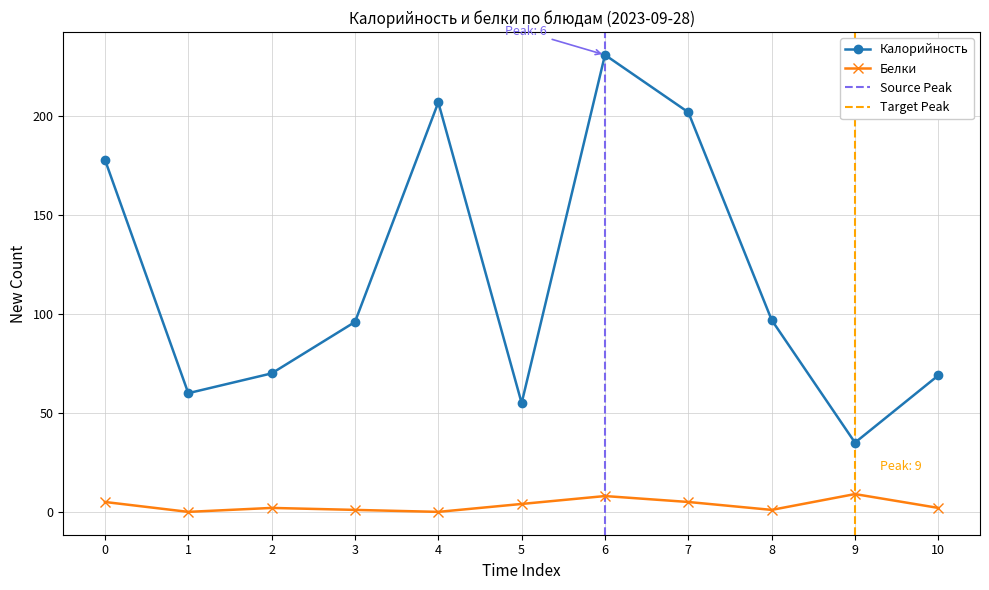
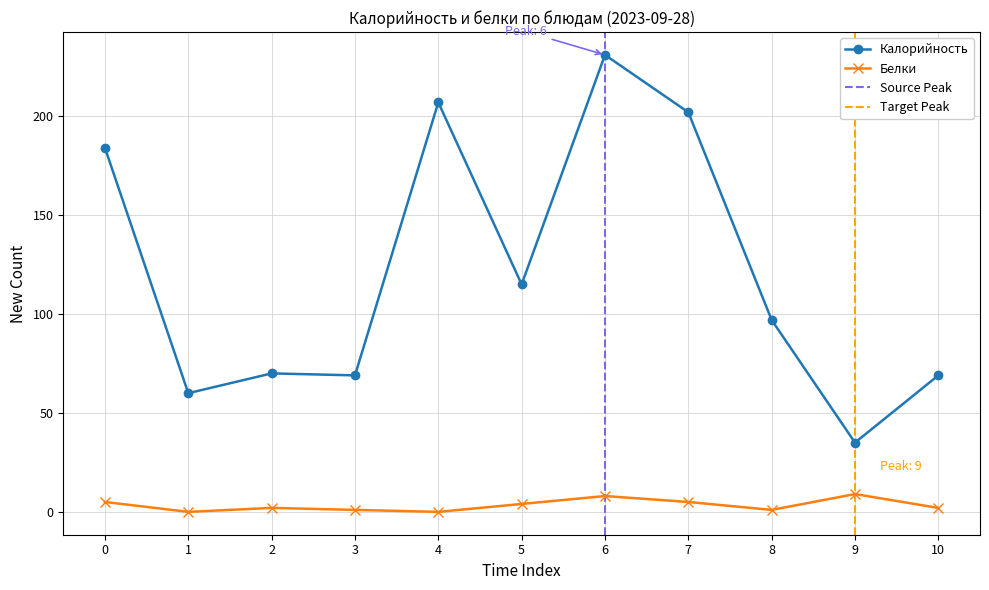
  {
    "Калорийность": {
-     "0": 178,
+     "0": 184,
      "1": 60,
      "2": 70,
-     "3": 96,
+     "3": 69,
      "4": 207,
-     "5": 55,
+     "5": 115,
      "7": 202,
      "8": 97,
      "9": 35,
      "10": 69
    },
    "Белки": {
      "0": 5,
      "1": 0,
      "2": 2,
      "3": 1,
      "4": 0,
      "5": 4,
      "6": 8,
      "7": 5,
      "8": 1,
      "9": 9,
      "10": 2
    }
  }
